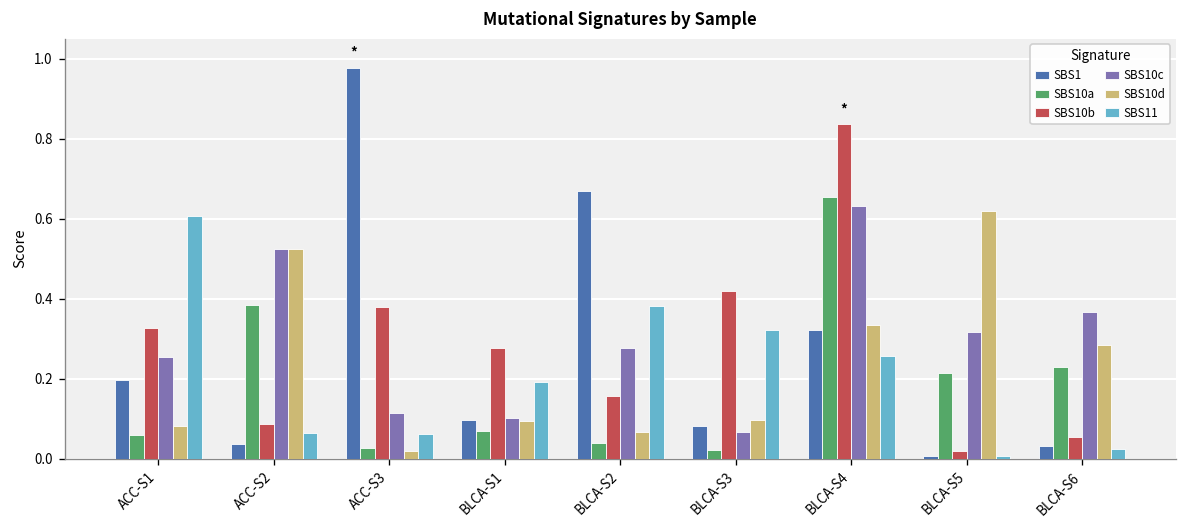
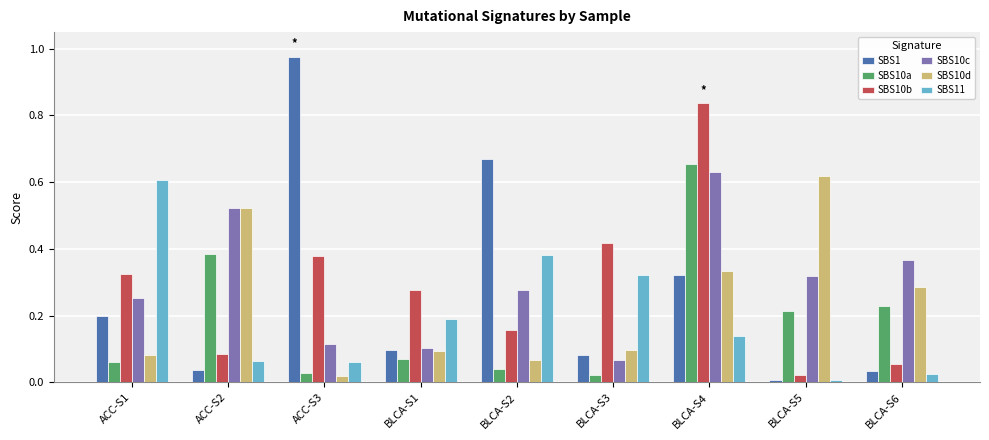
  {
    "SBS10a": {
      "ACC-S1": 0.06,
      "ACC-S2": 0.38,
      "ACC-S3": 0.03,
      "BLCA-S1": 0.07,
      "BLCA-S2": 0.04,
      "BLCA-S3": 0.02,
      "BLCA-S4": 0.65,
      "BLCA-S5": 0.21,
      "BLCA-S6": 0.23
    },
    "SBS10b": {
      "ACC-S1": 0.33,
      "ACC-S2": 0.09,
      "ACC-S3": 0.38,
      "BLCA-S1": 0.28,
      "BLCA-S2": 0.16,
      "BLCA-S3": 0.42,
      "BLCA-S4": 0.84,
      "BLCA-S5": 0.02,
      "BLCA-S6": 0.06
    },
    "SBS10d": {
      "ACC-S1": 0.08,
      "ACC-S2": 0.52,
      "ACC-S3": 0.02,
      "BLCA-S1": 0.10,
      "BLCA-S2": 0.07,
      "BLCA-S3": 0.10,
      "BLCA-S4": 0.33,
      "BLCA-S5": 0.62,
      "BLCA-S6": 0.29
    },
    "SBS11": {
      "ACC-S1": 0.61,
      "ACC-S2": 0.06,
      "ACC-S3": 0.06,
      "BLCA-S1": 0.19,
      "BLCA-S2": 0.38,
      "BLCA-S3": 0.32,
-     "BLCA-S4": 0.26,
+     "BLCA-S4": 0.14,
      "BLCA-S6": 0.02
    }
  }
